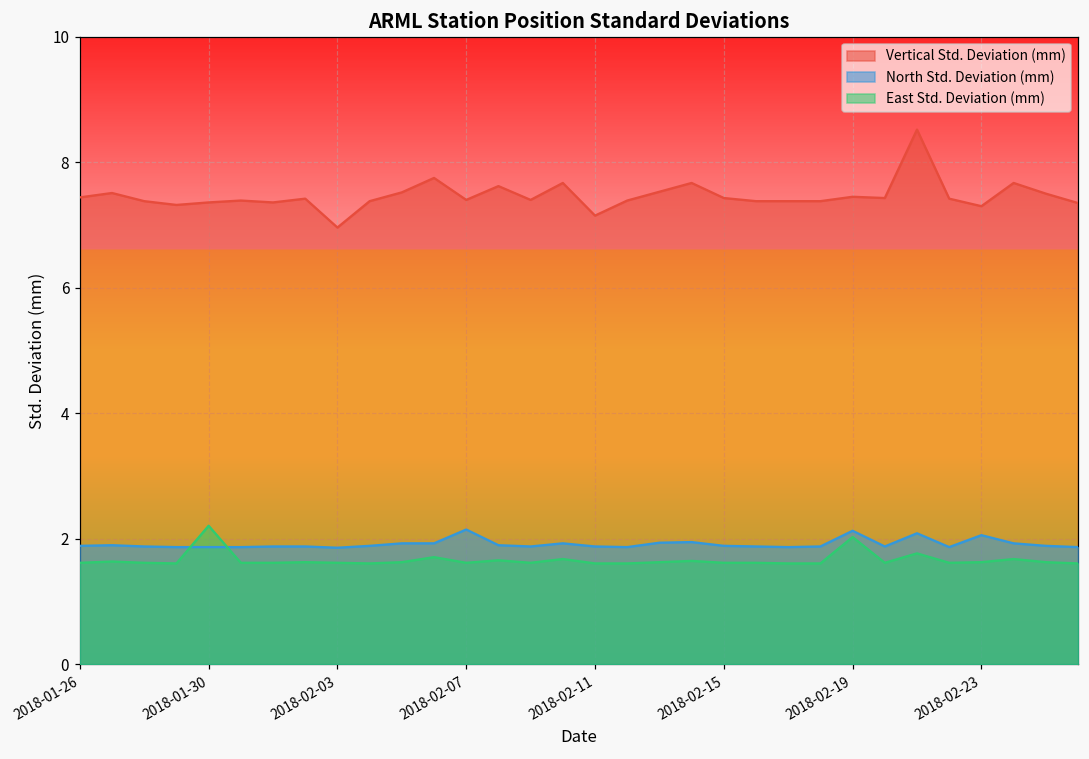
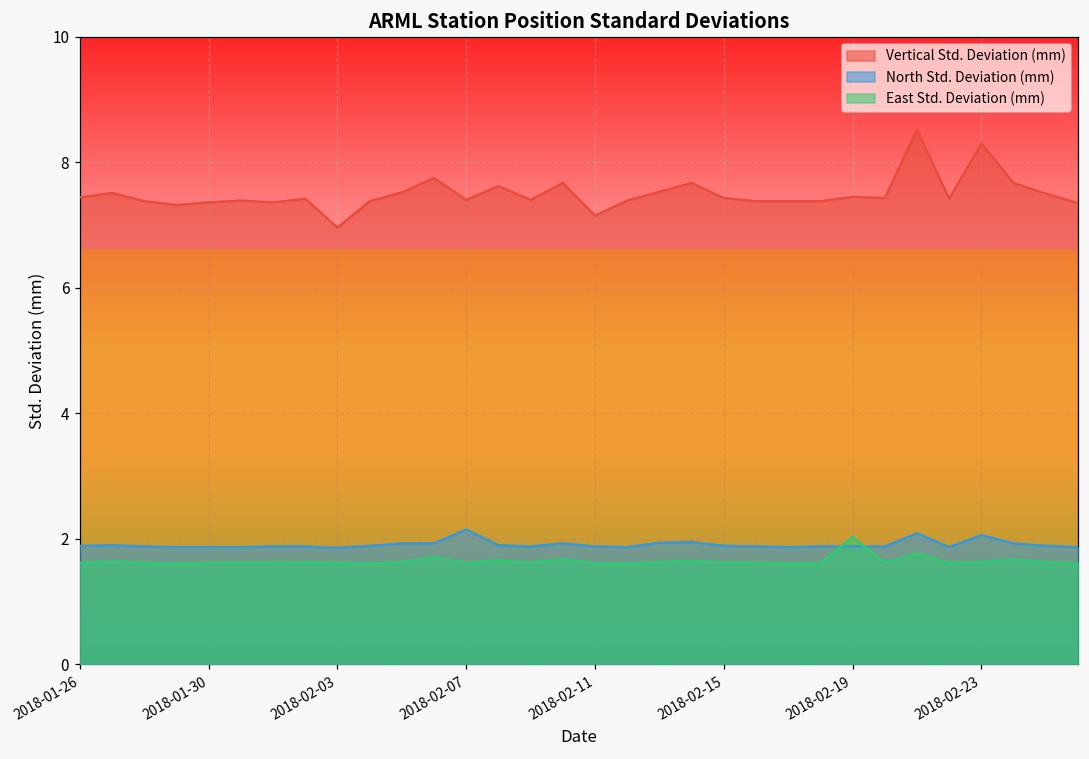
  {
    "Vertical Std. Deviation (mm)": {
      "2018-01-26": 7.4,
      "2018-01-30": 7.4,
      "2018-02-03": 7.0,
      "2018-02-07": 7.4,
      "2018-02-11": 7.2,
      "2018-02-15": 7.4,
      "2018-02-19": 7.5,
-     "2018-02-23": 7.3
+     "2018-02-23": 8.3
    },
    "North Std. Deviation (mm)": {
      "2018-01-26": 1.9,
      "2018-01-30": 1.9,
      "2018-02-03": 1.9,
      "2018-02-07": 2.2,
      "2018-02-11": 1.9,
      "2018-02-15": 1.9,
-     "2018-02-19": 2.1,
+     "2018-02-19": 1.9,
      "2018-02-23": 2.1
    },
    "East Std. Deviation (mm)": {
      "2018-01-26": 1.6,
-     "2018-01-30": 2.2,
+     "2018-01-30": 1.6,
      "2018-02-03": 1.6,
      "2018-02-07": 1.6,
      "2018-02-11": 1.6,
      "2018-02-15": 1.6,
      "2018-02-19": 2.0,
      "2018-02-23": 1.6
    }
  }
